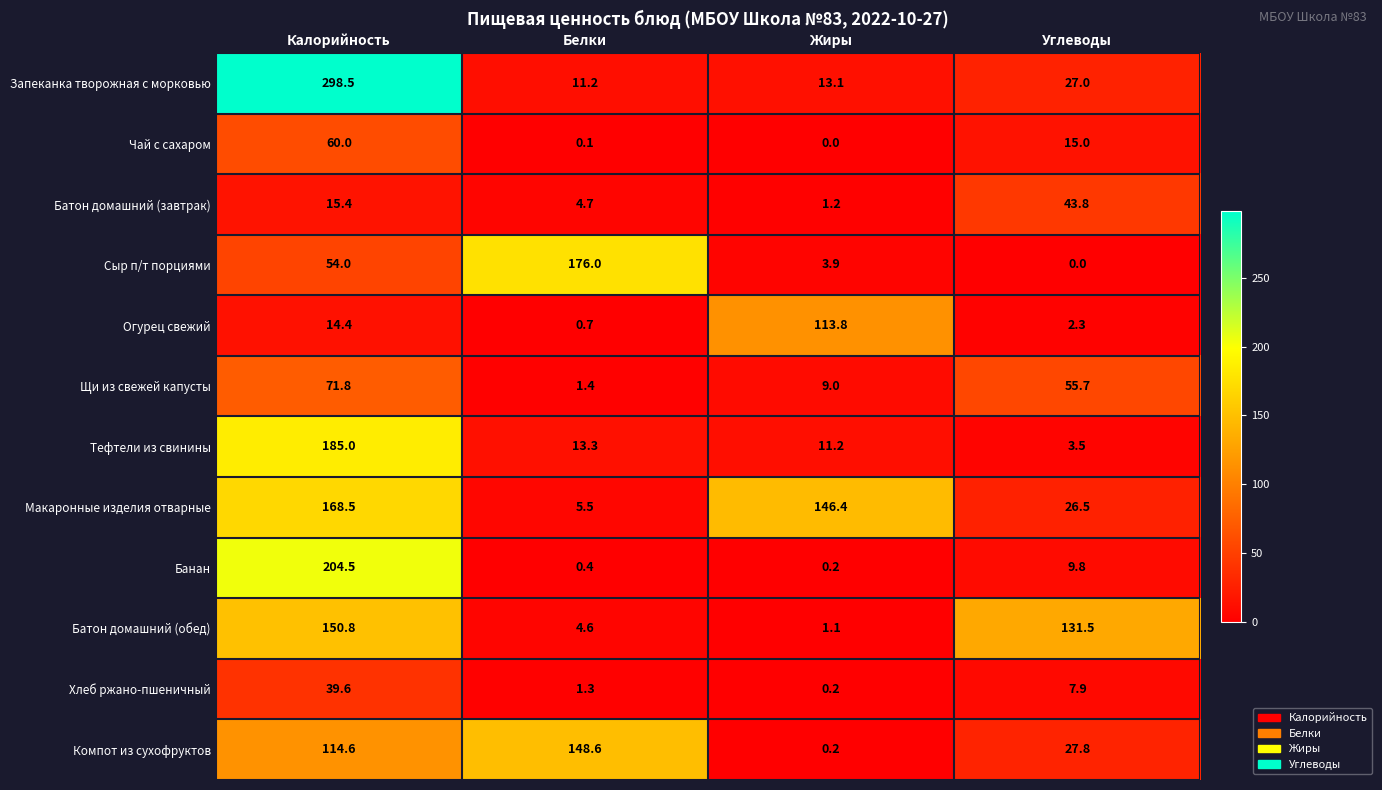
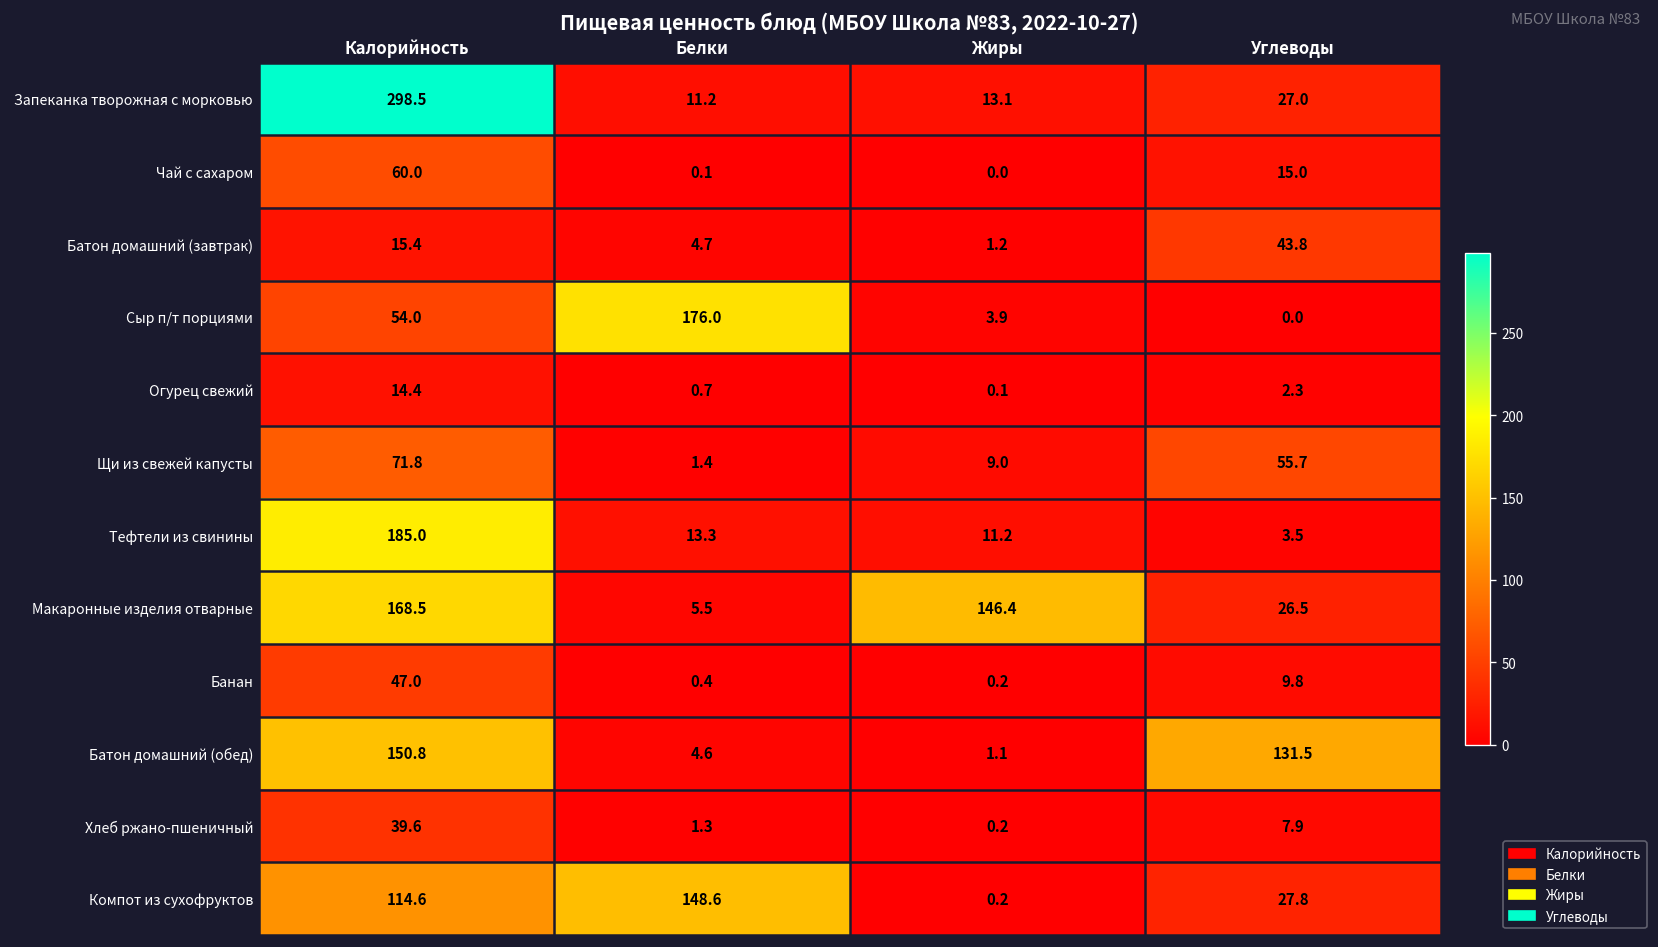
  {
    "Запеканка творожная с морковью": {
      "Калорийность": 298.5,
      "Белки": 11.2,
      "Жиры": 13.1,
      "Углеводы": 27.0
    },
    "Чай с сахаром": {
      "Калорийность": 60.0,
      "Белки": 0.1,
      "Жиры": 0.0,
      "Углеводы": 15.0
    },
    "Батон домашний (завтрак)": {
      "Калорийность": 15.4,
      "Белки": 4.7,
      "Жиры": 1.2,
      "Углеводы": 43.8
    },
    "Сыр п/т порциями": {
      "Калорийность": 54.0,
      "Белки": 176.0,
      "Жиры": 3.9,
      "Углеводы": 0.0
    },
    "Огурец свежий": {
      "Калорийность": 14.4,
      "Белки": 0.7,
-     "Жиры": 113.8,
+     "Жиры": 0.1,
      "Углеводы": 2.3
    },
    "Щи из свежей капусты": {
      "Калорийность": 71.8,
      "Белки": 1.4,
      "Жиры": 9.0,
      "Углеводы": 55.7
    },
    "Тефтели из свинины": {
      "Калорийность": 185.0,
      "Белки": 13.3,
      "Жиры": 11.2,
      "Углеводы": 3.5
    },
    "Макаронные изделия отварные": {
      "Калорийность": 168.5,
      "Белки": 5.5,
      "Жиры": 146.4,
      "Углеводы": 26.5
    },
    "Банан": {
-     "Калорийность": 204.5,
+     "Калорийность": 47.0,
      "Белки": 0.4,
      "Жиры": 0.2,
      "Углеводы": 9.8
    },
    "Батон домашний (обед)": {
      "Калорийность": 150.8,
      "Белки": 4.6,
      "Жиры": 1.1,
      "Углеводы": 131.5
    },
    "Хлеб ржано-пшеничный": {
      "Калорийность": 39.6,
      "Белки": 1.3,
      "Жиры": 0.2,
      "Углеводы": 7.9
    },
    "Компот из сухофруктов": {
      "Калорийность": 114.6,
      "Белки": 148.6,
      "Жиры": 0.2,
      "Углеводы": 27.8
    }
  }
